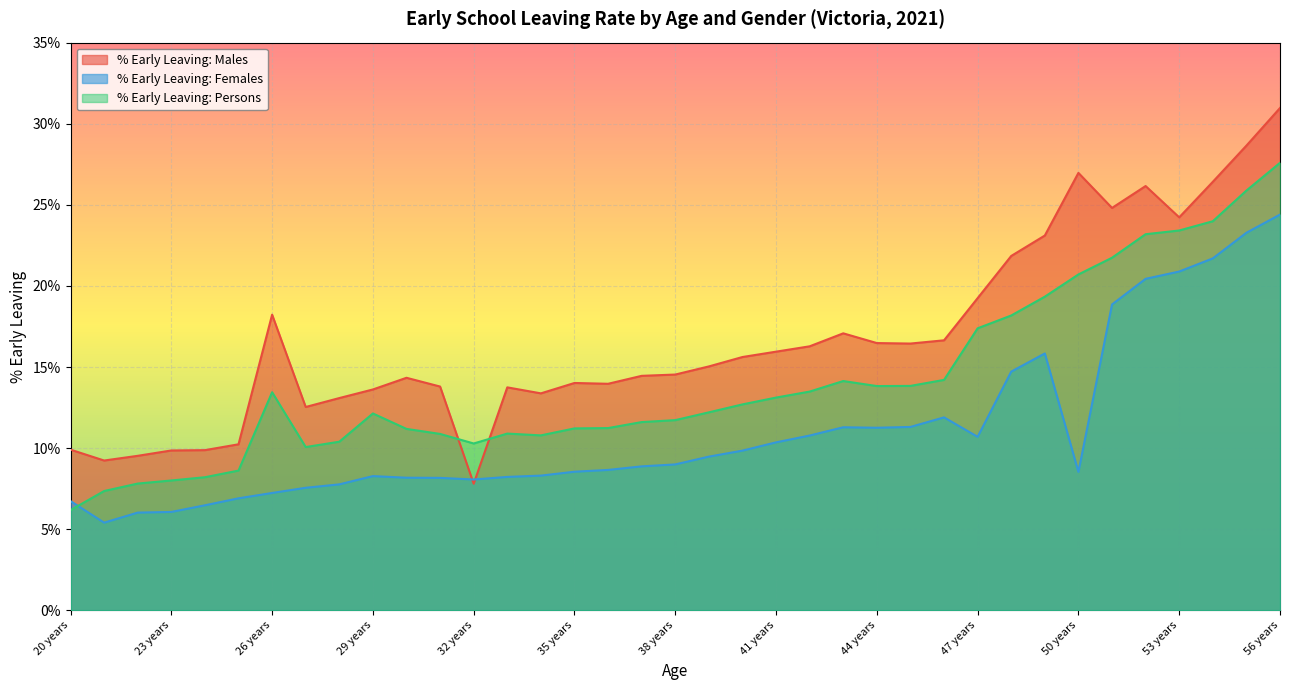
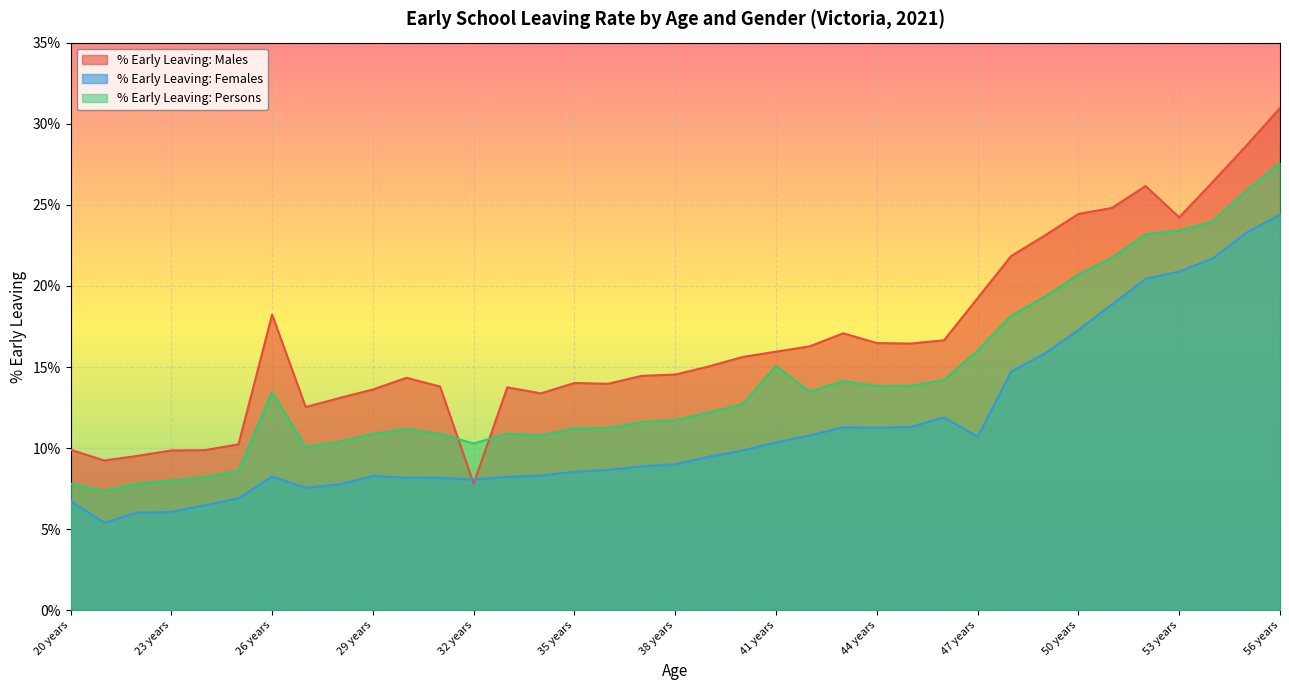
  {
    "% Early Leaving: Males": {
      "20 years": "9.9%",
      "23 years": "9.9%",
      "26 years": "18.2%",
      "29 years": "13.6%",
      "32 years": "7.8%",
      "35 years": "14.0%",
      "38 years": "14.5%",
      "41 years": "16.0%",
      "44 years": "16.5%",
      "47 years": "19.3%",
-     "50 years": "27.0%",
+     "50 years": "24.4%",
      "53 years": "24.2%",
      "56 years": "31.0%"
    },
    "% Early Leaving: Females": {
      "20 years": "6.7%",
      "23 years": "6.1%",
-     "26 years": "7.2%",
+     "26 years": "8.3%",
      "29 years": "8.3%",
      "32 years": "8.1%",
      "35 years": "8.6%",
      "38 years": "9.0%",
      "41 years": "10.4%",
      "44 years": "11.3%",
      "47 years": "10.7%",
-     "50 years": "8.5%",
+     "50 years": "17.3%",
      "53 years": "20.9%",
      "56 years": "24.4%"
    },
    "% Early Leaving: Persons": {
-     "20 years": "6.2%",
+     "20 years": "7.8%",
      "23 years": "8.0%",
      "26 years": "13.5%",
-     "29 years": "12.1%",
+     "29 years": "10.9%",
      "32 years": "10.3%",
      "35 years": "11.2%",
      "38 years": "11.7%",
-     "41 years": "13.1%",
+     "41 years": "15.1%",
      "44 years": "13.8%",
-     "47 years": "17.4%",
+     "47 years": "16.0%",
      "50 years": "20.7%",
      "53 years": "23.4%",
      "56 years": "27.6%"
    }
  }
